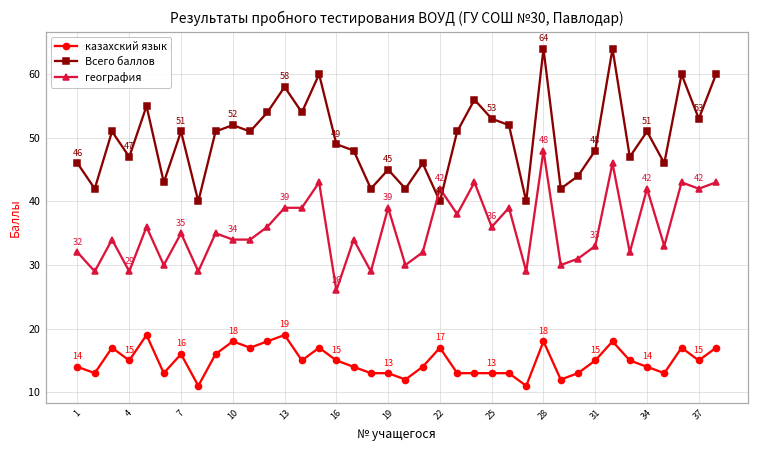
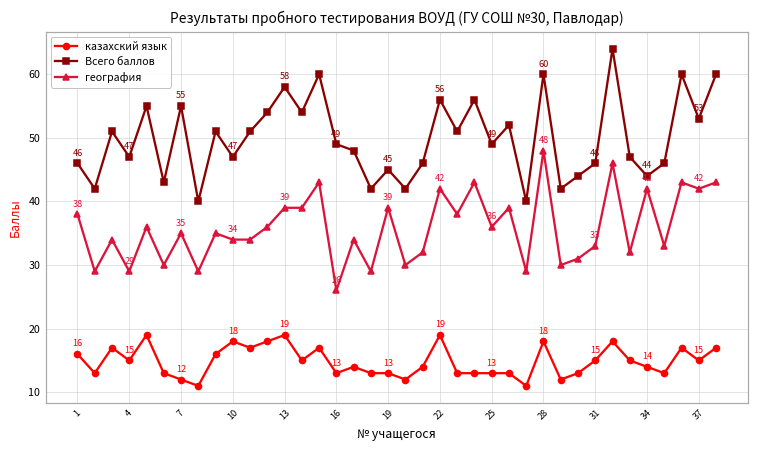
  {
    "казахский язык": {
-     "1": 14,
+     "1": 16,
      "4": 15,
-     "7": 16,
+     "7": 12,
      "10": 18,
      "13": 19,
-     "16": 15,
+     "16": 13,
      "19": 13,
-     "22": 17,
+     "22": 19,
      "25": 13,
      "28": 18,
      "31": 15,
      "34": 14,
      "37": 15
    },
    "Всего баллов": {
      "1": 46,
      "4": 47,
-     "7": 51,
-     "10": 52,
+     "7": 55,
+     "10": 47,
      "13": 58,
      "16": 49,
      "19": 45,
-     "22": 40,
-     "25": 53,
-     "28": 64,
-     "31": 48,
-     "34": 51,
+     "22": 56,
+     "25": 49,
+     "28": 60,
+     "31": 46,
+     "34": 44,
      "37": 53
    },
    "география": {
-     "1": 32,
+     "1": 38,
      "4": 29,
      "7": 35,
      "10": 34,
      "13": 39,
      "16": 26,
      "19": 39,
      "22": 42,
      "25": 36,
      "28": 48,
      "31": 33,
      "37": 42
    }
  }
